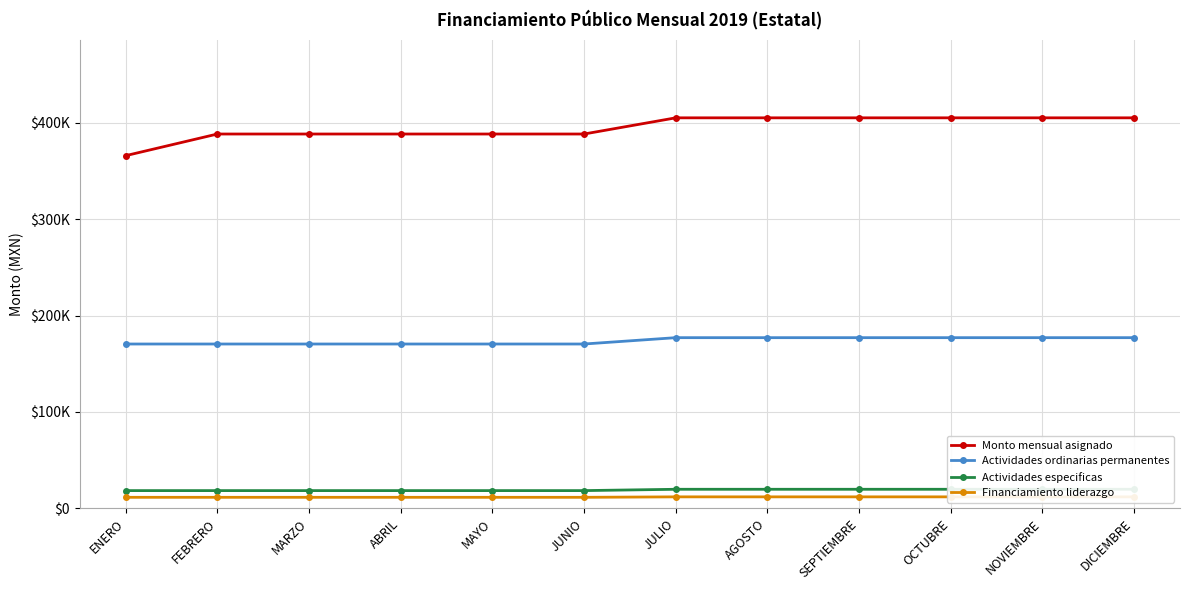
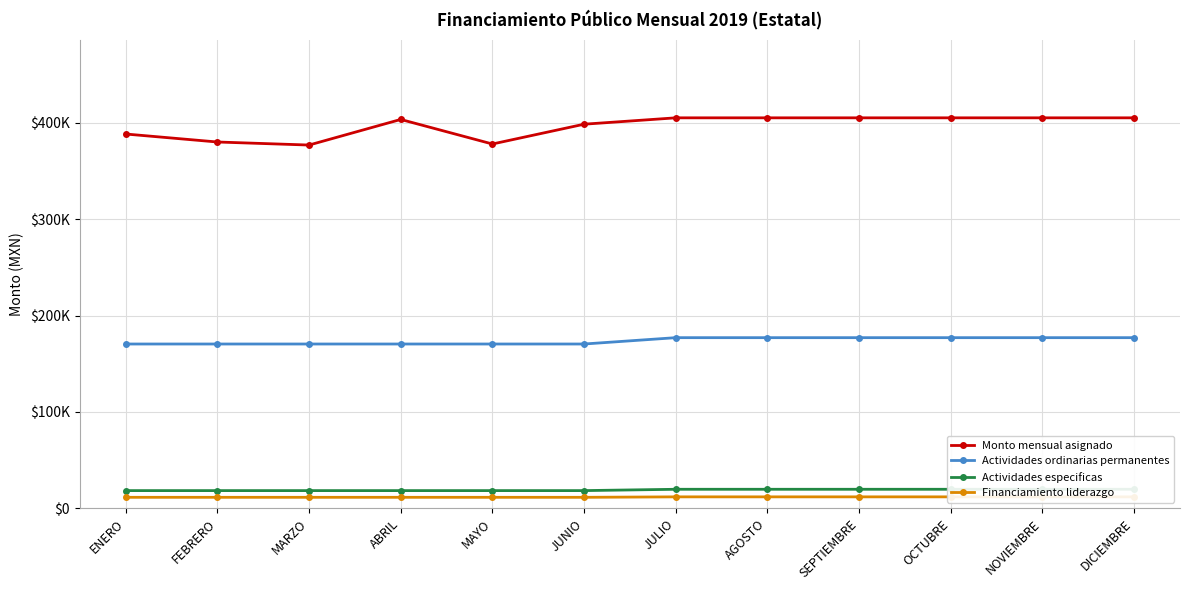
  {
    "Monto mensual asignado": {
-     "ENERO": "$370000",
-     "FEBRERO": "$390000",
-     "MARZO": "$390000",
-     "ABRIL": "$390000",
-     "MAYO": "$390000",
-     "JUNIO": "$390000",
+     "ENERO": "$390000",
+     "FEBRERO": "$380000",
+     "MARZO": "$380000",
+     "ABRIL": "$400000",
+     "MAYO": "$380000",
+     "JUNIO": "$400000",
      "JULIO": "$410000",
      "AGOSTO": "$410000",
      "SEPTIEMBRE": "$410000",
      "OCTUBRE": "$410000",
      "NOVIEMBRE": "$410000",
      "DICIEMBRE": "$410000"
    },
    "Actividades ordinarias permanentes": {
      "ENERO": "$170000",
      "FEBRERO": "$170000",
      "MARZO": "$170000",
      "ABRIL": "$170000",
      "MAYO": "$170000",
      "JUNIO": "$170000",
      "JULIO": "$180000",
      "AGOSTO": "$180000",
      "SEPTIEMBRE": "$180000",
      "OCTUBRE": "$180000",
      "NOVIEMBRE": "$180000",
      "DICIEMBRE": "$180000"
    },
    "Actividades especificas": {
      "ENERO": "$20000",
      "FEBRERO": "$20000",
      "MARZO": "$20000",
      "ABRIL": "$20000",
      "MAYO": "$20000",
      "JUNIO": "$20000",
      "JULIO": "$20000",
      "AGOSTO": "$20000",
      "SEPTIEMBRE": "$20000"
    },
    "Financiamiento liderazgo": {
      "ENERO": "$10000",
      "FEBRERO": "$10000",
      "MARZO": "$10000",
      "ABRIL": "$10000",
      "MAYO": "$10000",
      "JUNIO": "$10000",
      "JULIO": "$10000",
      "AGOSTO": "$10000",
      "SEPTIEMBRE": "$10000"
    }
  }
